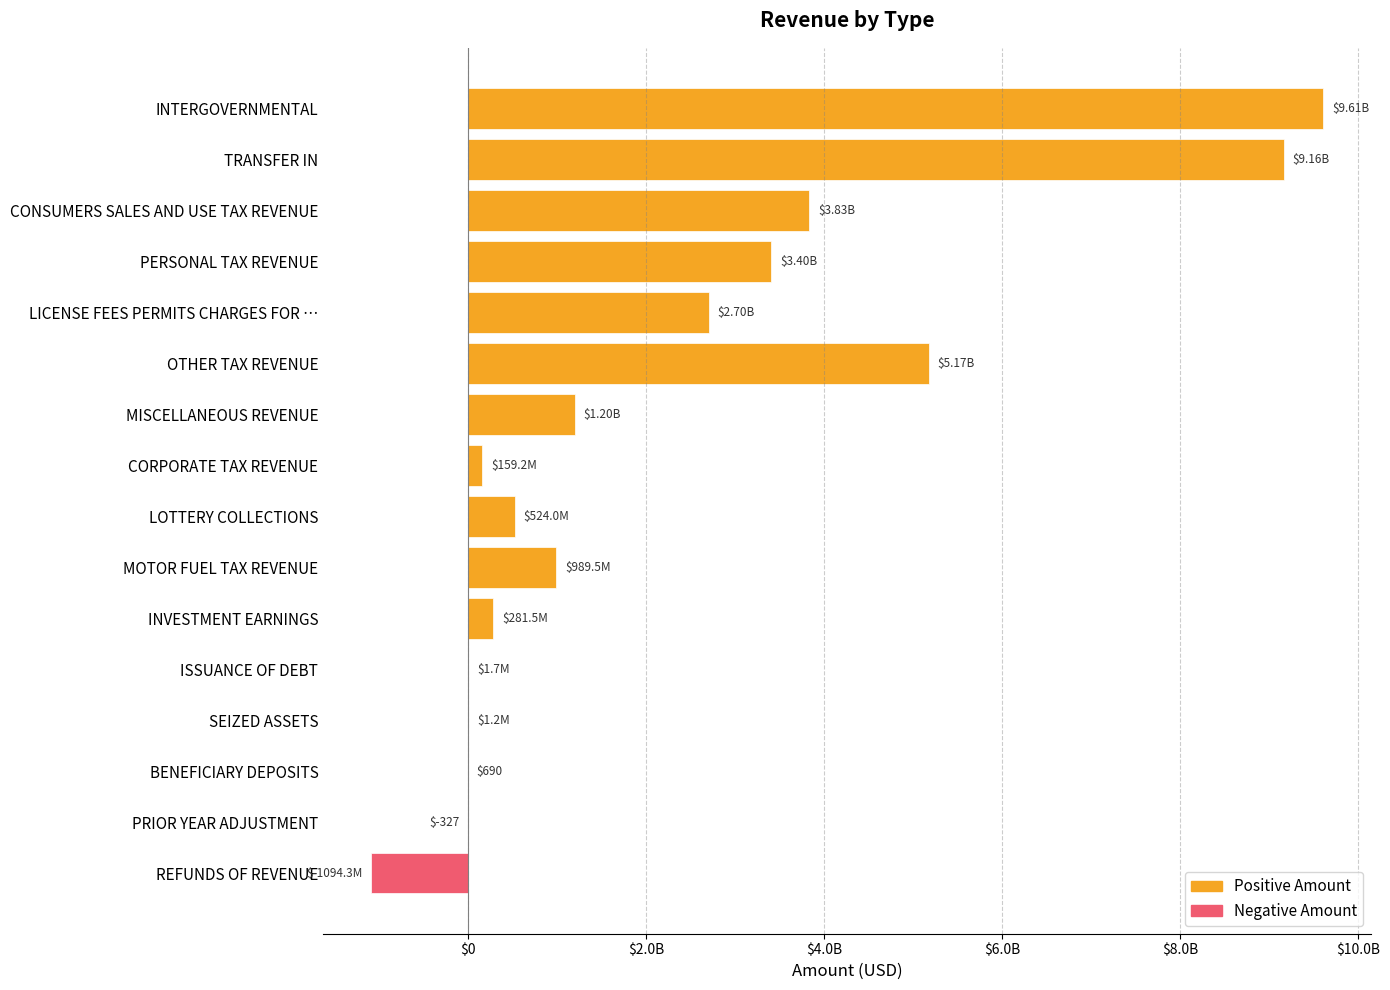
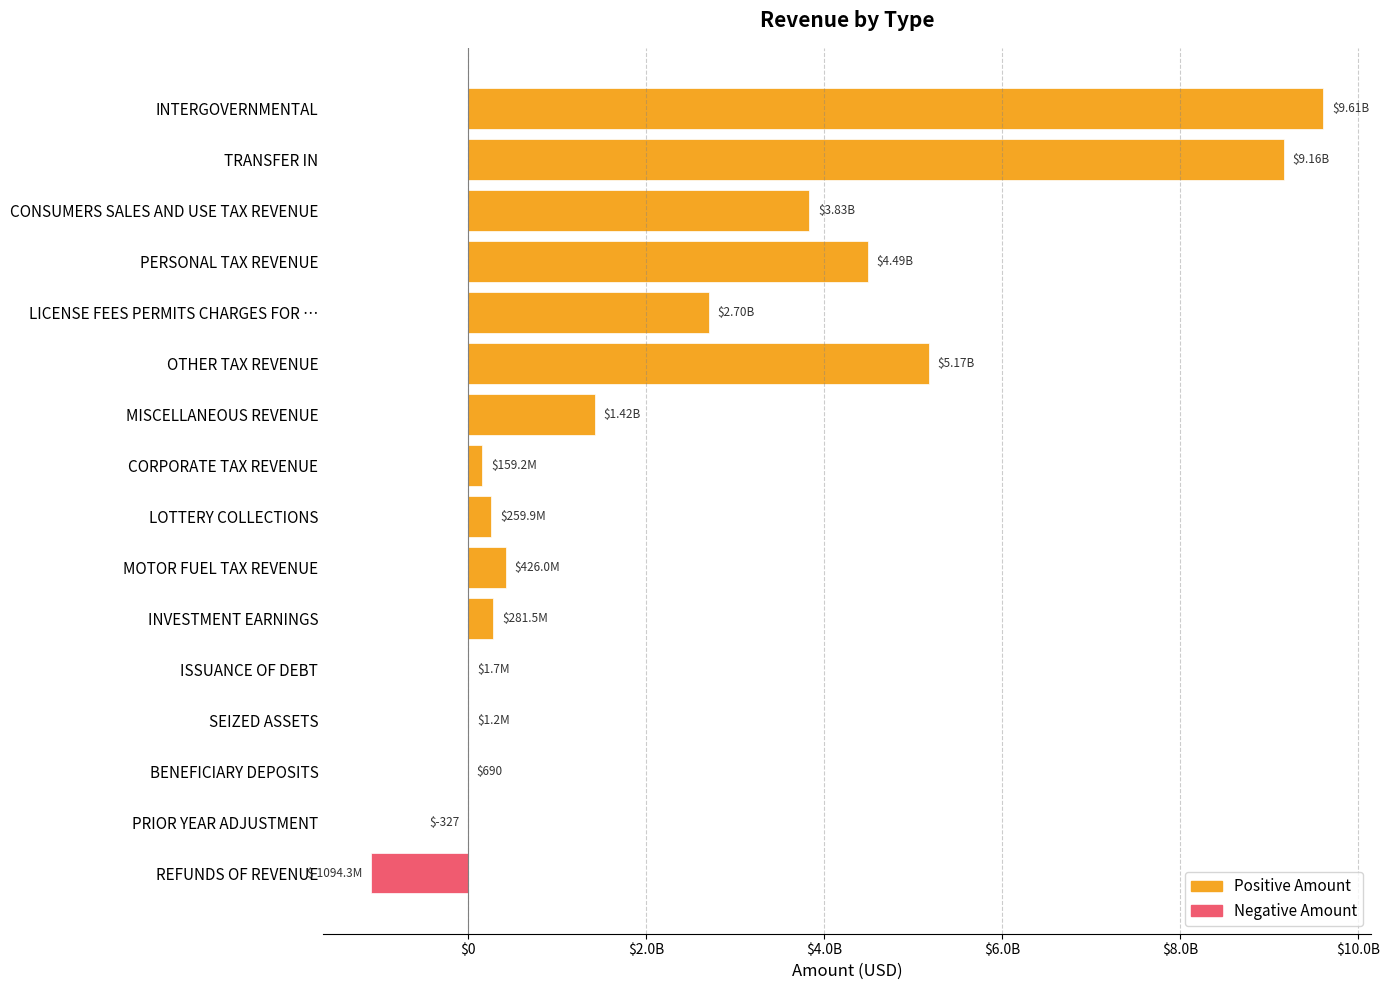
  {
    "INTERGOVERNMENTAL": "$9.61B",
    "TRANSFER IN": "$9.16B",
    "CONSUMERS SALES AND USE TAX REVENUE": "$3.83B",
-   "PERSONAL TAX REVENUE": "$3.40B",
+   "PERSONAL TAX REVENUE": "$4.49B",
    "LICENSE FEES PERMITS CHARGES FOR …": "$2.70B",
    "OTHER TAX REVENUE": "$5.17B",
-   "MISCELLANEOUS REVENUE": "$1.20B",
+   "MISCELLANEOUS REVENUE": "$1.42B",
    "CORPORATE TAX REVENUE": "$159.2M",
-   "LOTTERY COLLECTIONS": "$524.0M",
-   "MOTOR FUEL TAX REVENUE": "$989.5M",
+   "LOTTERY COLLECTIONS": "$259.9M",
+   "MOTOR FUEL TAX REVENUE": "$426.0M",
    "INVESTMENT EARNINGS": "$281.5M",
    "ISSUANCE OF DEBT": "$1.7M",
    "SEIZED ASSETS": "$1.2M",
    "BENEFICIARY DEPOSITS": "$690",
    "PRIOR YEAR ADJUSTMENT": "$-327",
    "REFUNDS OF REVENUE": "$-1094.3M"
  }
